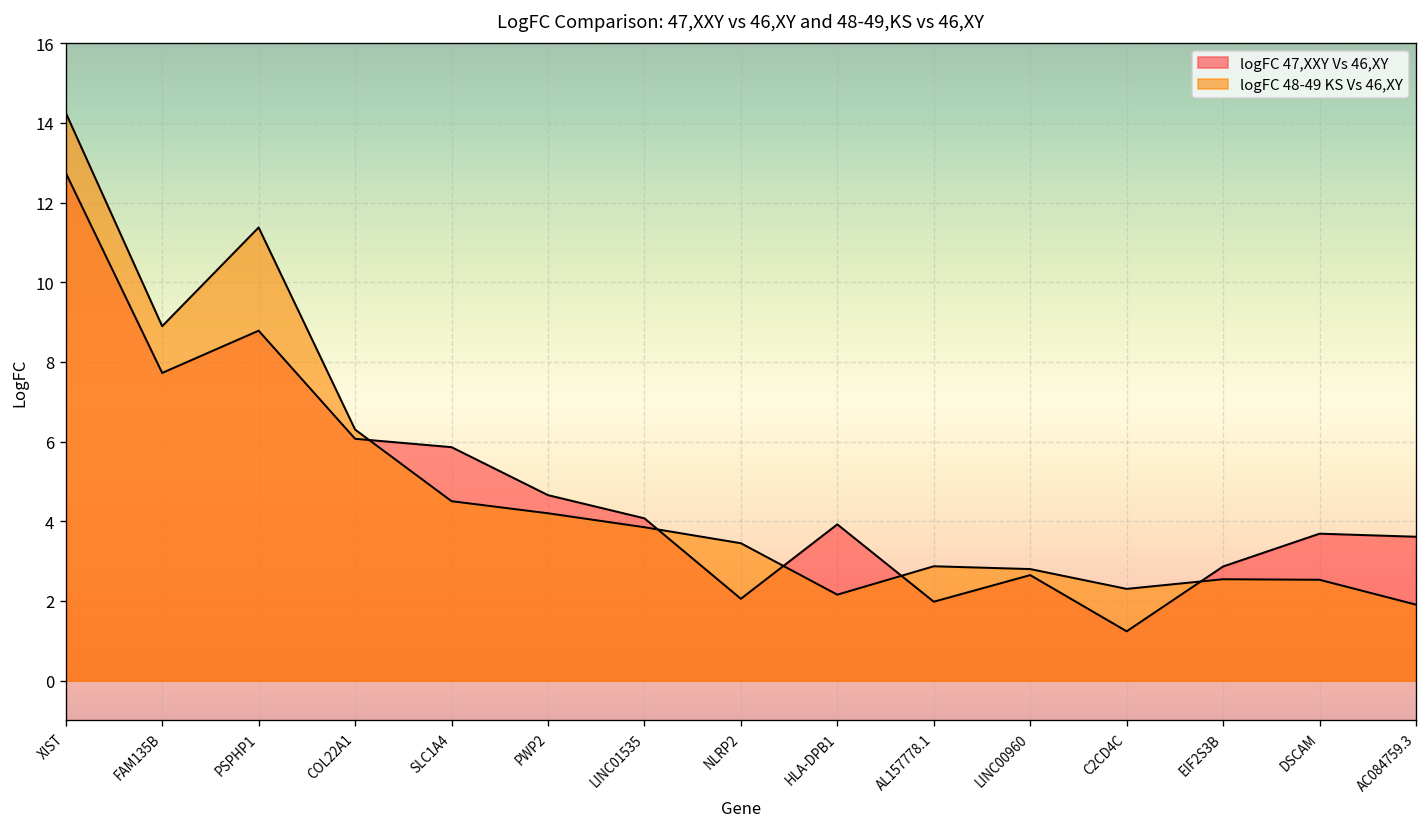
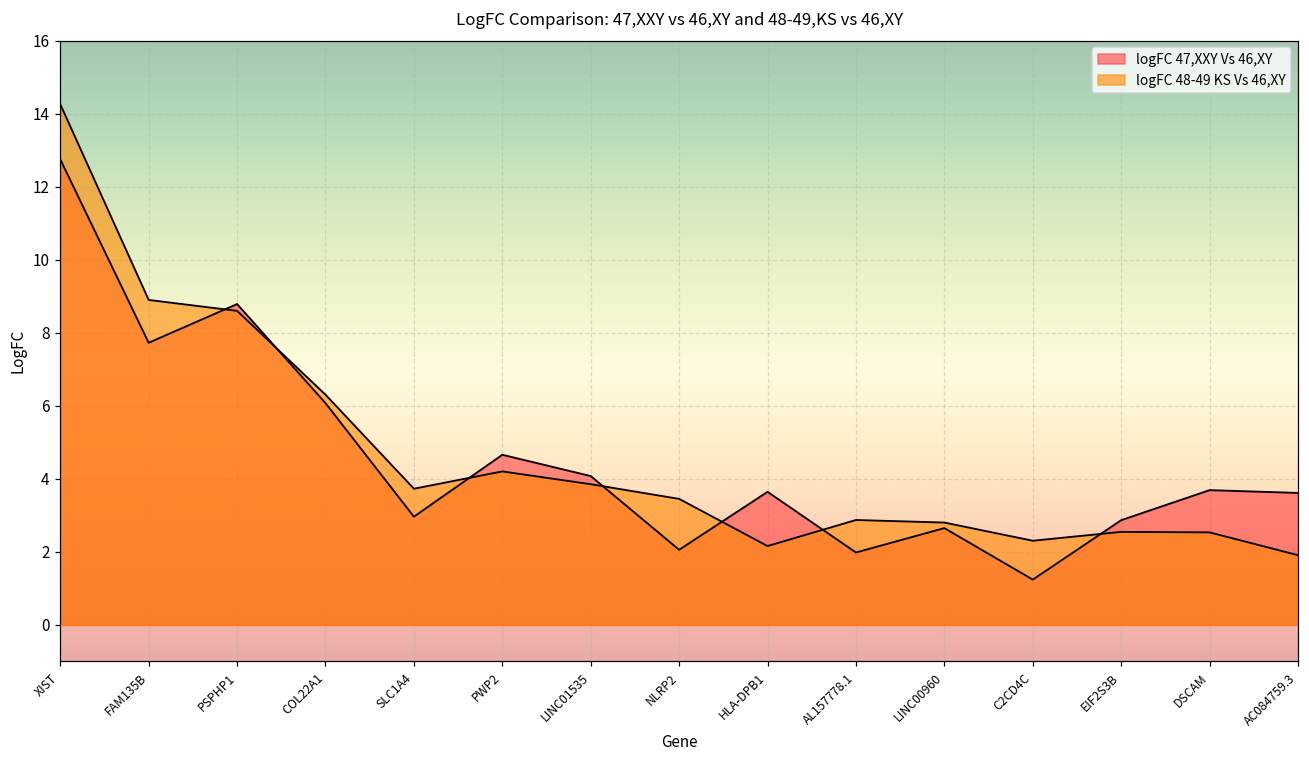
  {
    "logFC 47,XXY Vs 46,XY": {
      "XIST": 12.7,
      "FAM135B": 7.7,
      "PSPHP1": 8.8,
      "COL22A1": 6.1,
-     "SLC1A4": 5.9,
+     "SLC1A4": 3.0,
      "PWP2": 4.7,
      "LINC01535": 4.1,
      "NLRP2": 2.1,
-     "HLA-DPB1": 3.9,
+     "HLA-DPB1": 3.6,
      "AL157778.1": 2.0,
      "LINC00960": 2.6,
      "C2CD4C": 1.2,
      "EIF2S3B": 2.9,
      "DSCAM": 3.7,
      "AC084759.3": 3.6
    },
    "logFC 48-49 KS Vs 46,XY": {
      "XIST": 14.3,
      "FAM135B": 8.9,
-     "PSPHP1": 11.4,
+     "PSPHP1": 8.6,
      "COL22A1": 6.3,
-     "SLC1A4": 4.5,
+     "SLC1A4": 3.7,
      "PWP2": 4.2,
      "LINC01535": 3.9,
      "NLRP2": 3.4,
      "HLA-DPB1": 2.2,
      "AL157778.1": 2.9,
      "LINC00960": 2.8,
      "C2CD4C": 2.3,
      "EIF2S3B": 2.5,
      "DSCAM": 2.5,
      "AC084759.3": 1.9
    }
  }
